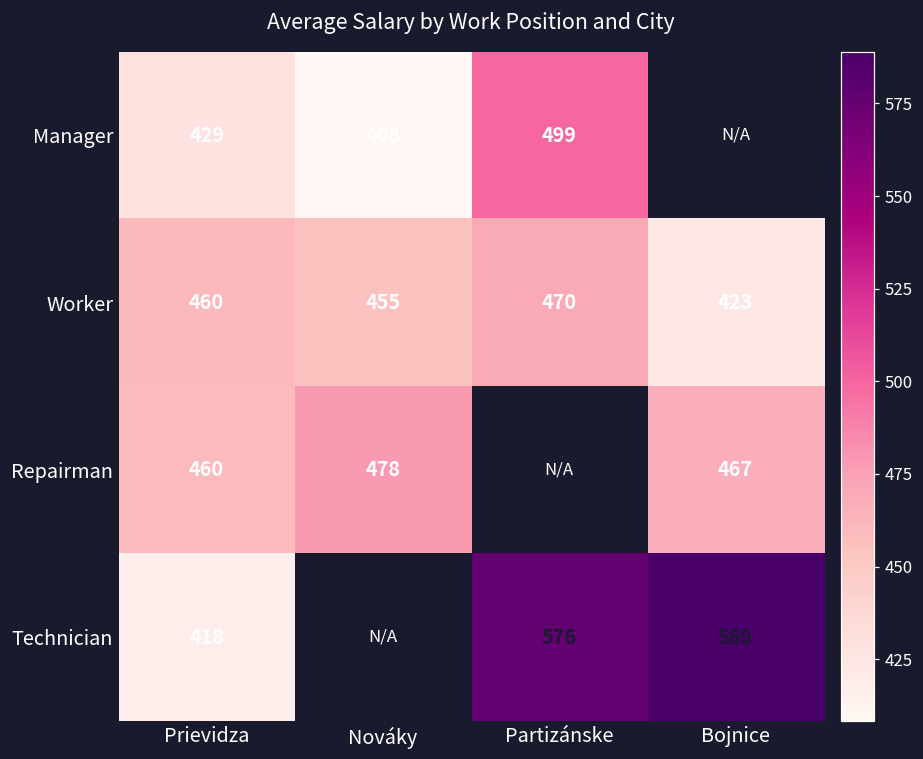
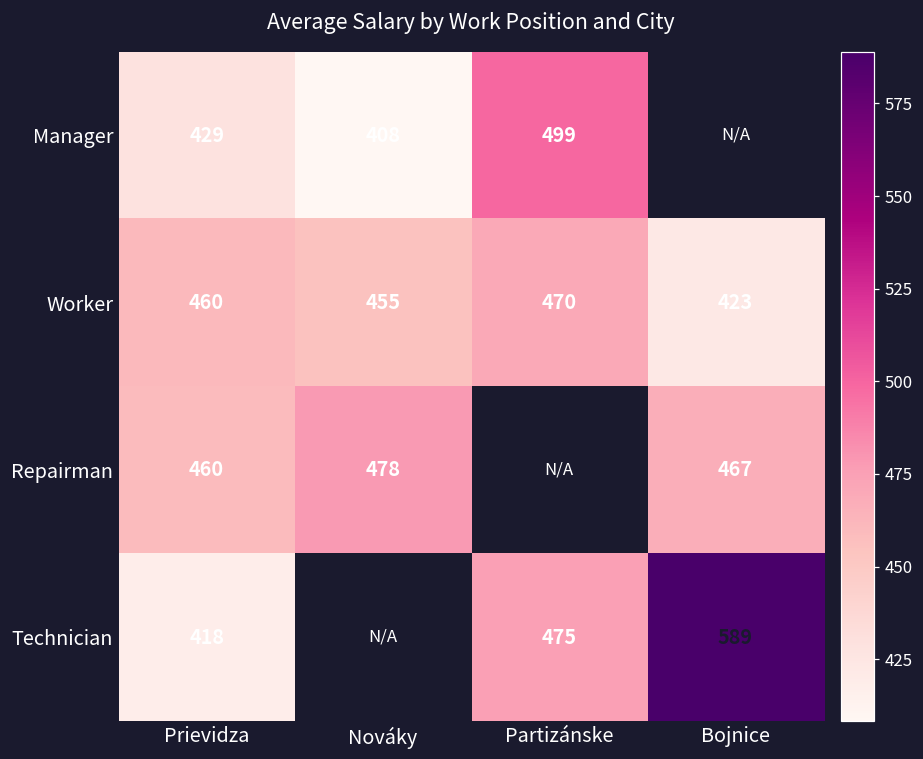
  {
    "Manager": {
      "Partizánske": 499
    },
    "Worker": {
      "Prievidza": 460,
      "Nováky": 455,
      "Partizánske": 470
    },
    "Repairman": {
      "Prievidza": 460,
      "Nováky": 478,
      "Bojnice": 467
    },
    "Technician": {
-     "Partizánske": 576,
+     "Partizánske": 475,
      "Bojnice": 589
    }
  }
